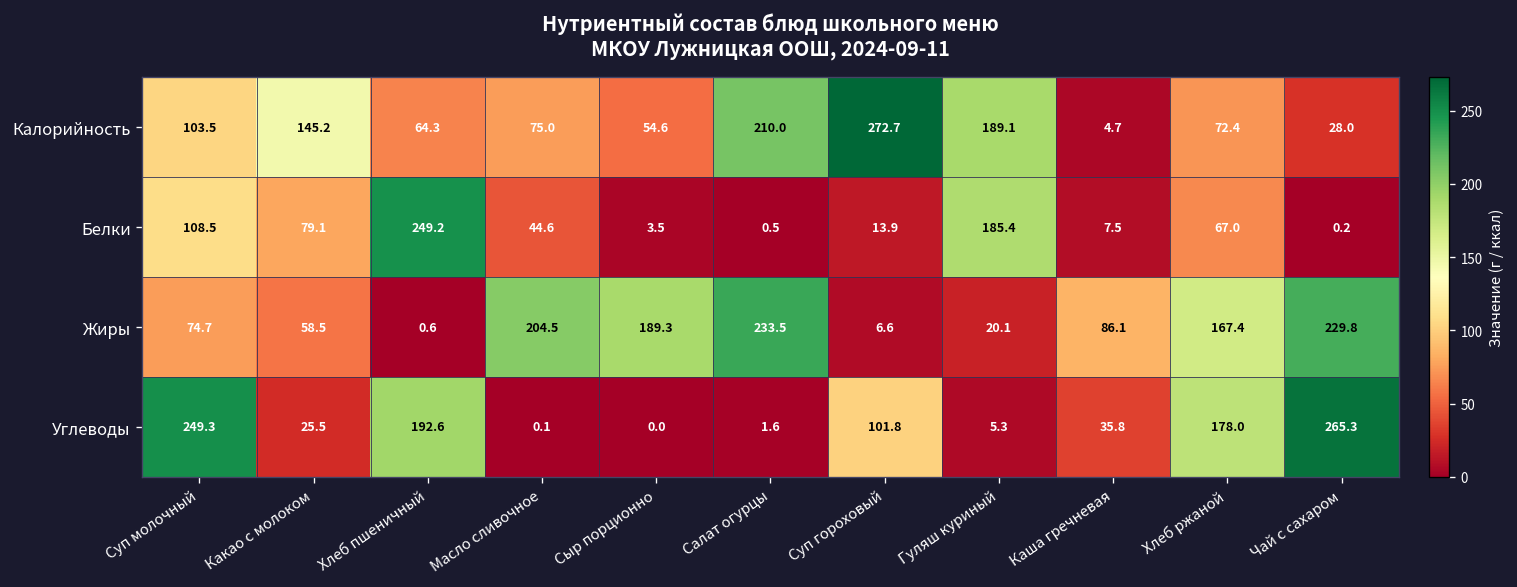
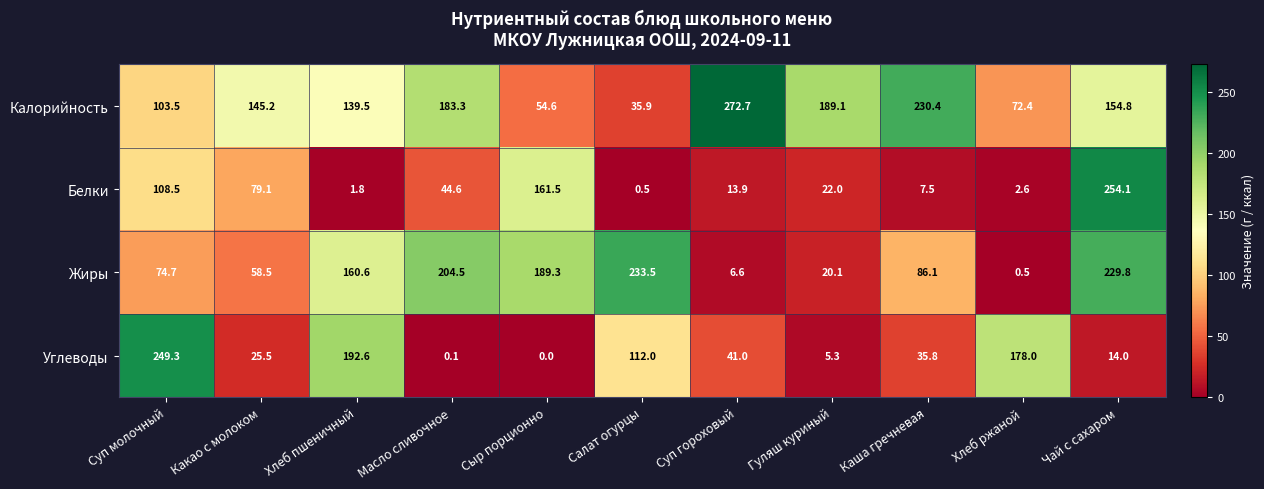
  {
    "Калорийность": {
      "Суп молочный": 103.5,
      "Какао с молоком": 145.2,
-     "Хлеб пшеничный": 64.3,
-     "Масло сливочное": 75.0,
+     "Хлеб пшеничный": 139.5,
+     "Масло сливочное": 183.3,
      "Сыр порционно": 54.6,
-     "Салат огурцы": 210.0,
+     "Салат огурцы": 35.9,
      "Суп гороховый": 272.7,
      "Гуляш куриный": 189.1,
-     "Каша гречневая": 4.7,
+     "Каша гречневая": 230.4,
      "Хлеб ржаной": 72.4,
-     "Чай с сахаром": 28.0
+     "Чай с сахаром": 154.8
    },
    "Белки": {
      "Суп молочный": 108.5,
      "Какао с молоком": 79.1,
-     "Хлеб пшеничный": 249.2,
+     "Хлеб пшеничный": 1.8,
      "Масло сливочное": 44.6,
-     "Сыр порционно": 3.5,
+     "Сыр порционно": 161.5,
      "Салат огурцы": 0.5,
      "Суп гороховый": 13.9,
-     "Гуляш куриный": 185.4,
+     "Гуляш куриный": 22.0,
      "Каша гречневая": 7.5,
-     "Хлеб ржаной": 67.0,
-     "Чай с сахаром": 0.2
+     "Хлеб ржаной": 2.6,
+     "Чай с сахаром": 254.1
    },
    "Жиры": {
      "Суп молочный": 74.7,
      "Какао с молоком": 58.5,
-     "Хлеб пшеничный": 0.6,
+     "Хлеб пшеничный": 160.6,
      "Масло сливочное": 204.5,
      "Сыр порционно": 189.3,
      "Салат огурцы": 233.5,
      "Суп гороховый": 6.6,
      "Гуляш куриный": 20.1,
      "Каша гречневая": 86.1,
-     "Хлеб ржаной": 167.4,
+     "Хлеб ржаной": 0.5,
      "Чай с сахаром": 229.8
    },
    "Углеводы": {
      "Суп молочный": 249.3,
      "Какао с молоком": 25.5,
      "Хлеб пшеничный": 192.6,
      "Масло сливочное": 0.1,
      "Сыр порционно": 0.0,
-     "Салат огурцы": 1.6,
-     "Суп гороховый": 101.8,
+     "Салат огурцы": 112.0,
+     "Суп гороховый": 41.0,
      "Гуляш куриный": 5.3,
      "Каша гречневая": 35.8,
      "Хлеб ржаной": 178.0,
-     "Чай с сахаром": 265.3
+     "Чай с сахаром": 14.0
    }
  }
